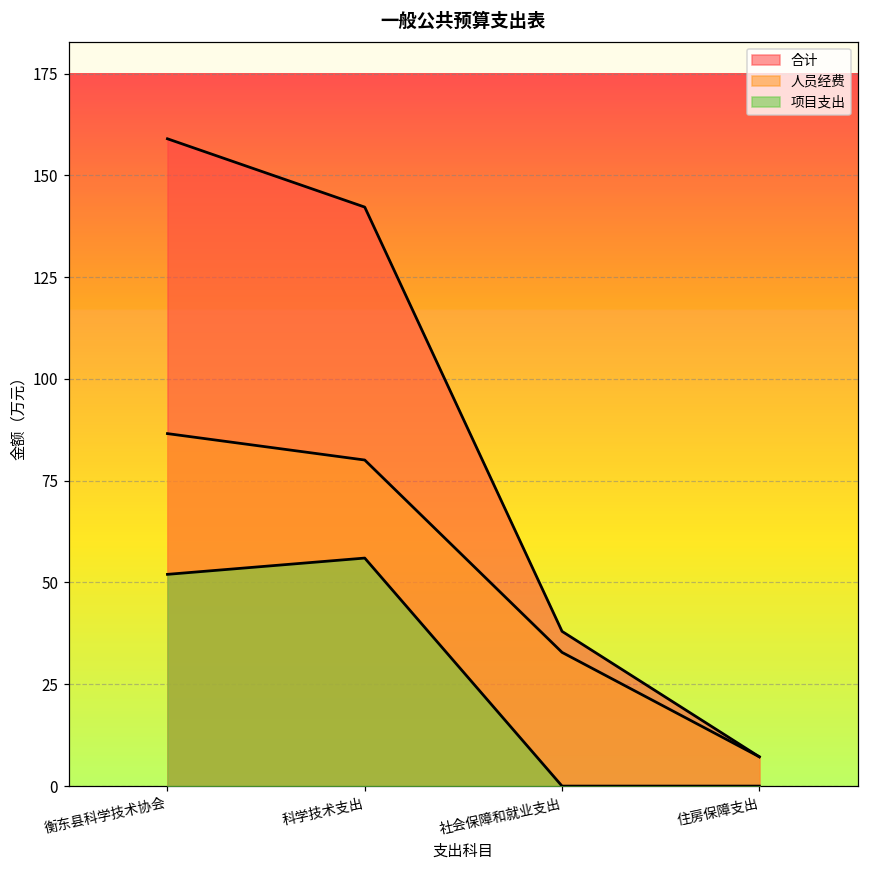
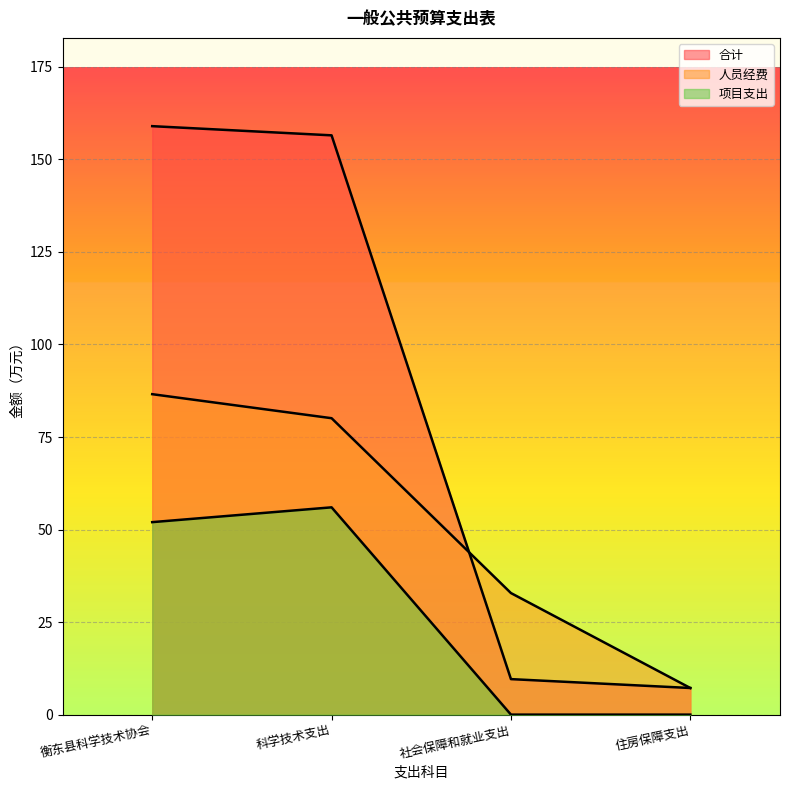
  {
    "合计": {
      "衡东县科学技术协会": 159,
-     "科学技术支出": 142,
-     "社会保障和就业支出": 38
+     "科学技术支出": 157,
+     "社会保障和就业支出": 10
    },
    "人员经费": {
      "衡东县科学技术协会": 87,
      "科学技术支出": 80,
      "社会保障和就业支出": 33
    },
    "项目支出": {
      "衡东县科学技术协会": 52,
      "科学技术支出": 56,
      "社会保障和就业支出": 0,
      "住房保障支出": 0
    }
  }
